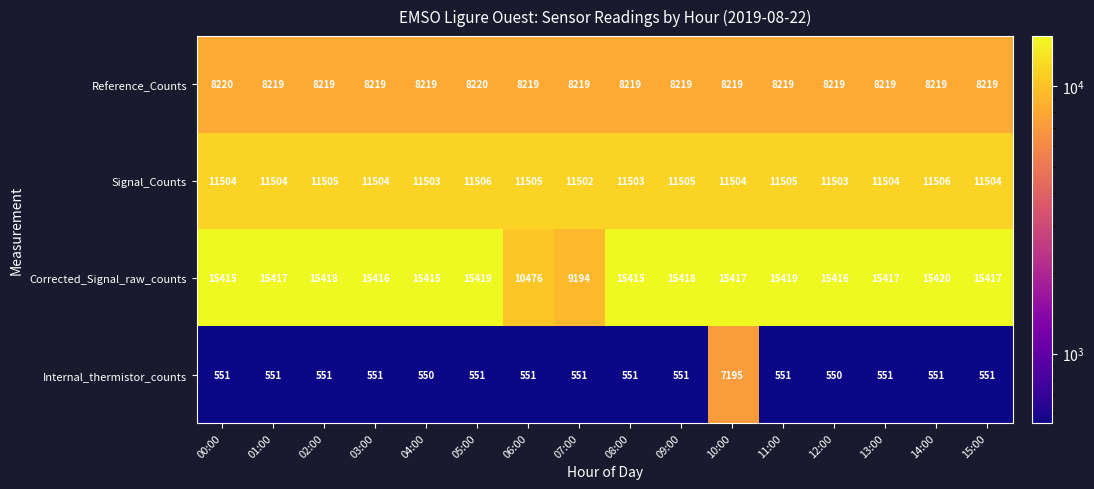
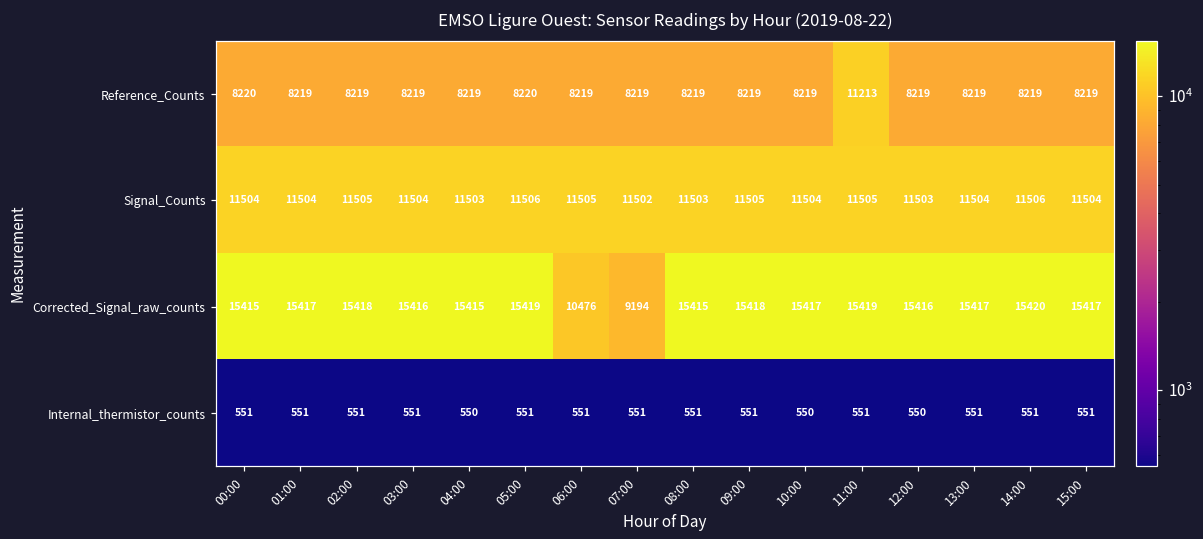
  {
    "Reference_Counts": {
      "00:00": 8220,
      "01:00": 8219,
      "02:00": 8219,
      "03:00": 8219,
      "04:00": 8219,
      "05:00": 8220,
      "06:00": 8219,
      "07:00": 8219,
      "08:00": 8219,
      "09:00": 8219,
      "10:00": 8219,
-     "11:00": 8219,
+     "11:00": 11213,
      "12:00": 8219,
      "13:00": 8219,
      "14:00": 8219,
      "15:00": 8219
    },
    "Signal_Counts": {
      "00:00": 11504,
      "01:00": 11504,
      "02:00": 11505,
      "03:00": 11504,
      "04:00": 11503,
      "05:00": 11506,
      "06:00": 11505,
      "07:00": 11502,
      "08:00": 11503,
      "09:00": 11505,
      "10:00": 11504,
      "11:00": 11505,
      "12:00": 11503,
      "13:00": 11504,
      "14:00": 11506,
      "15:00": 11504
    },
    "Corrected_Signal_raw_counts": {
      "00:00": 15415,
      "01:00": 15417,
      "02:00": 15418,
      "03:00": 15416,
      "04:00": 15415,
      "05:00": 15419,
      "06:00": 10476,
      "07:00": 9194,
      "08:00": 15415,
      "09:00": 15418,
      "10:00": 15417,
      "11:00": 15419,
      "12:00": 15416,
      "13:00": 15417,
      "14:00": 15420,
      "15:00": 15417
    },
    "Internal_thermistor_counts": {
      "00:00": 551,
      "01:00": 551,
      "02:00": 551,
      "03:00": 551,
      "04:00": 550,
      "05:00": 551,
      "06:00": 551,
      "07:00": 551,
      "08:00": 551,
      "09:00": 551,
-     "10:00": 7195,
+     "10:00": 550,
      "11:00": 551,
      "12:00": 550,
      "13:00": 551,
      "14:00": 551,
      "15:00": 551
    }
  }
